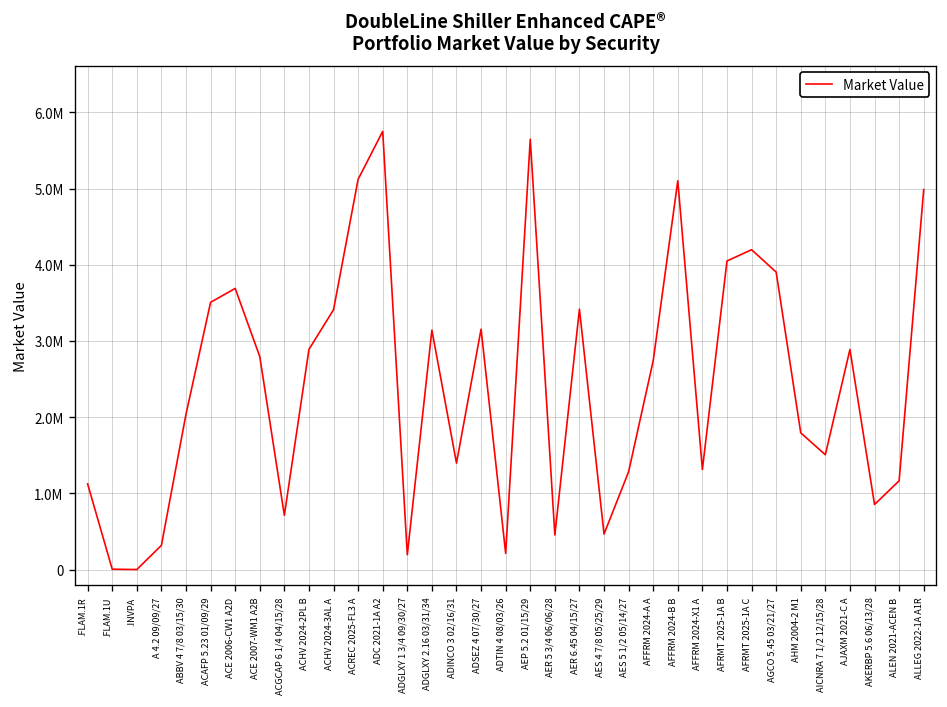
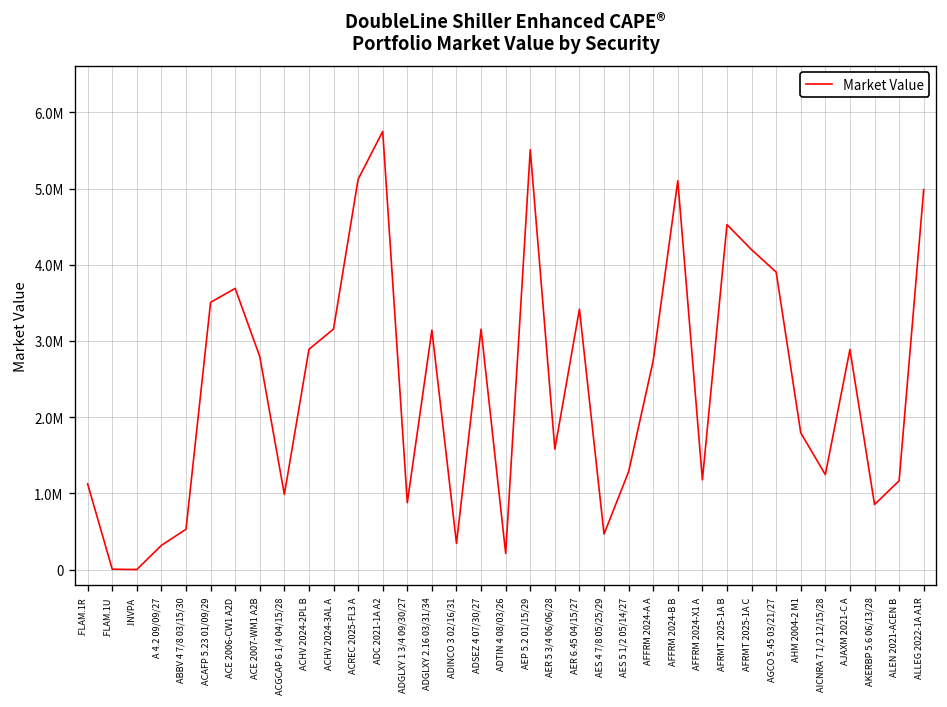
  {
    ".FLAM.1R": 1100000,
    ".FLAM.1U": 0,
    ".INVPA": 0,
    "A 4.2 09/09/27": 300000,
-   "ABBV 4 7/8 03/15/30": 2000000,
+   "ABBV 4 7/8 03/15/30": 500000,
    "ACAFP 5.23 01/09/29": 3500000,
    "ACE 2006-CW1 A2D": 3700000,
    "ACE 2007-WM1 A2B": 2800000,
-   "ACGCAP 6 1/4 04/15/28": 700000,
+   "ACGCAP 6 1/4 04/15/28": 1000000,
    "ACHV 2024-2PL B": 2900000,
-   "ACHV 2024-3AL A": 3400000,
+   "ACHV 2024-3AL A": 3200000,
    "ACREC 2025-FL3 A": 5100000,
    "ADC 2021-1A A2": 5800000,
-   "ADGLXY 1 3/4 09/30/27": 200000,
+   "ADGLXY 1 3/4 09/30/27": 900000,
    "ADGLXY 2.16 03/31/34": 3100000,
-   "ADINCO 3 02/16/31": 1400000,
+   "ADINCO 3 02/16/31": 300000,
    "ADSEZ 4 07/30/27": 3200000,
    "ADTIN 4 08/03/26": 200000,
-   "AEP 5.2 01/15/29": 5600000,
-   "AER 5 3/4 06/06/28": 500000,
+   "AEP 5.2 01/15/29": 5500000,
+   "AER 5 3/4 06/06/28": 1600000,
    "AER 6.45 04/15/27": 3400000,
    "AES 4 7/8 05/25/29": 500000,
    "AES 5 1/2 05/14/27": 1300000,
    "AFFRM 2024-A A": 2700000,
    "AFFRM 2024-B B": 5100000,
-   "AFFRM 2024-X1 A": 1300000,
-   "AFRMT 2025-1A B": 4000000,
+   "AFFRM 2024-X1 A": 1200000,
+   "AFRMT 2025-1A B": 4500000,
    "AFRMT 2025-1A C": 4200000,
    "AGCO 5.45 03/21/27": 3900000,
    "AHM 2004-2 M1": 1800000,
-   "AICNRA 7 1/2 12/15/28": 1500000,
+   "AICNRA 7 1/2 12/15/28": 1200000,
    "AJAXM 2021-C A": 2900000,
    "AKERBP 5.6 06/13/28": 900000,
    "ALEN 2021-ACEN B": 1200000,
    "ALLEG 2022-1A A1R": 5000000
  }
